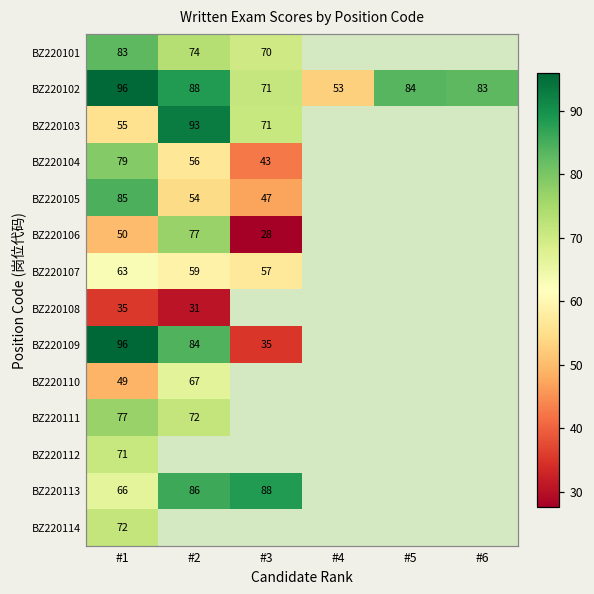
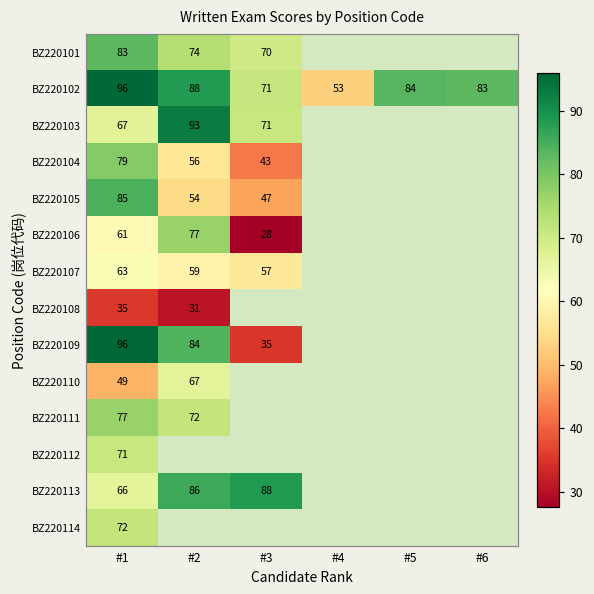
  {
    "BZ220101": {
      "#1": 83,
      "#2": 74,
      "#3": 70
    },
    "BZ220102": {
      "#1": 96,
      "#2": 88,
      "#3": 71,
      "#4": 53,
      "#5": 84,
      "#6": 83
    },
    "BZ220103": {
-     "#1": 55,
+     "#1": 67,
      "#2": 93,
      "#3": 71
    },
    "BZ220104": {
      "#1": 79,
      "#2": 56,
      "#3": 43
    },
    "BZ220105": {
      "#1": 85,
      "#2": 54,
      "#3": 47
    },
    "BZ220106": {
-     "#1": 50,
+     "#1": 61,
      "#2": 77,
      "#3": 28
    },
    "BZ220107": {
      "#1": 63,
      "#2": 59,
      "#3": 57
    },
    "BZ220108": {
      "#1": 35,
      "#2": 31
    },
    "BZ220109": {
      "#1": 96,
      "#2": 84,
      "#3": 35
    },
    "BZ220110": {
      "#1": 49,
      "#2": 67
    },
    "BZ220111": {
      "#1": 77,
      "#2": 72
    },
    "BZ220112": {
      "#1": 71
    },
    "BZ220113": {
      "#1": 66,
      "#2": 86,
      "#3": 88
    },
    "BZ220114": {
      "#1": 72
    }
  }
